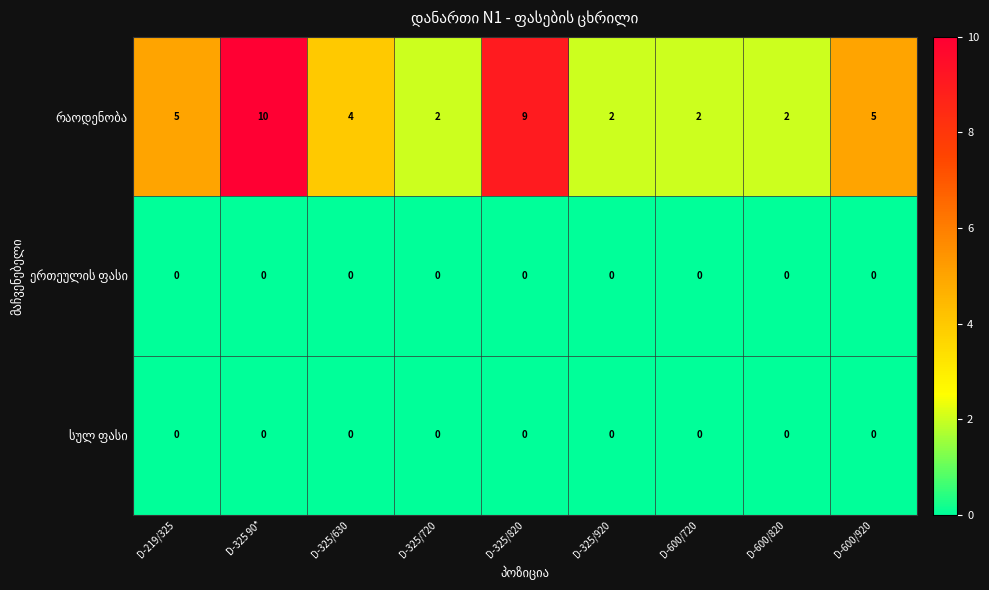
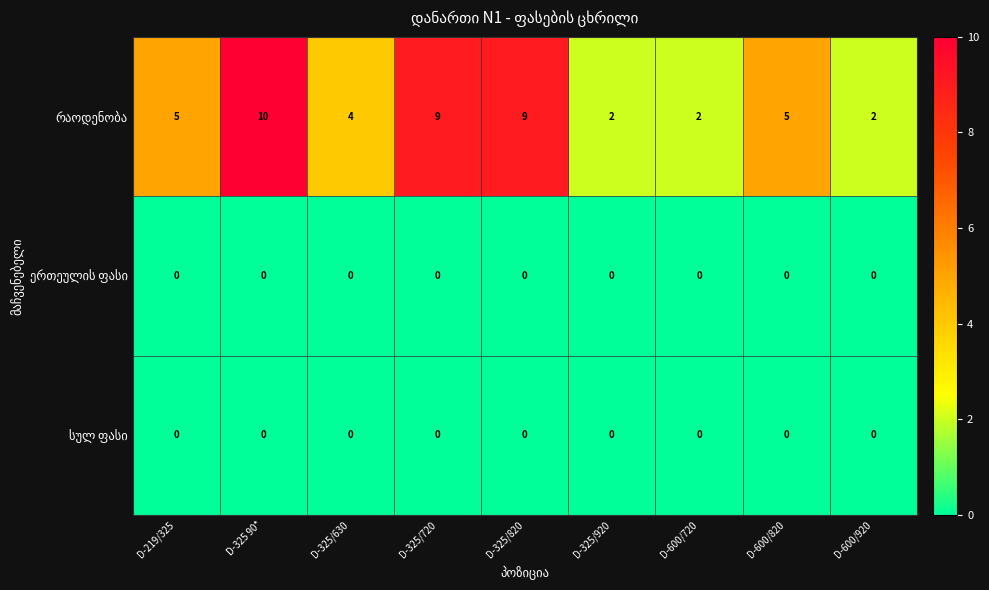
  {
    "რაოდენობა": {
      "D-219/325": 5,
      "D-325 90*": 10,
      "D-325/630": 4,
-     "D-325/720": 2,
+     "D-325/720": 9,
      "D-325/820": 9,
      "D-325/920": 2,
      "D-600/720": 2,
-     "D-600/820": 2,
-     "D-600/920": 5
+     "D-600/820": 5,
+     "D-600/920": 2
    },
    "ერთეულის ფასი": {
      "D-219/325": 0,
      "D-325 90*": 0,
      "D-325/630": 0,
      "D-325/720": 0,
      "D-325/820": 0,
      "D-325/920": 0,
      "D-600/720": 0,
      "D-600/820": 0,
      "D-600/920": 0
    },
    "სულ ფასი": {
      "D-219/325": 0,
      "D-325 90*": 0,
      "D-325/630": 0,
      "D-325/720": 0,
      "D-325/820": 0,
      "D-325/920": 0,
      "D-600/720": 0,
      "D-600/820": 0,
      "D-600/920": 0
    }
  }
